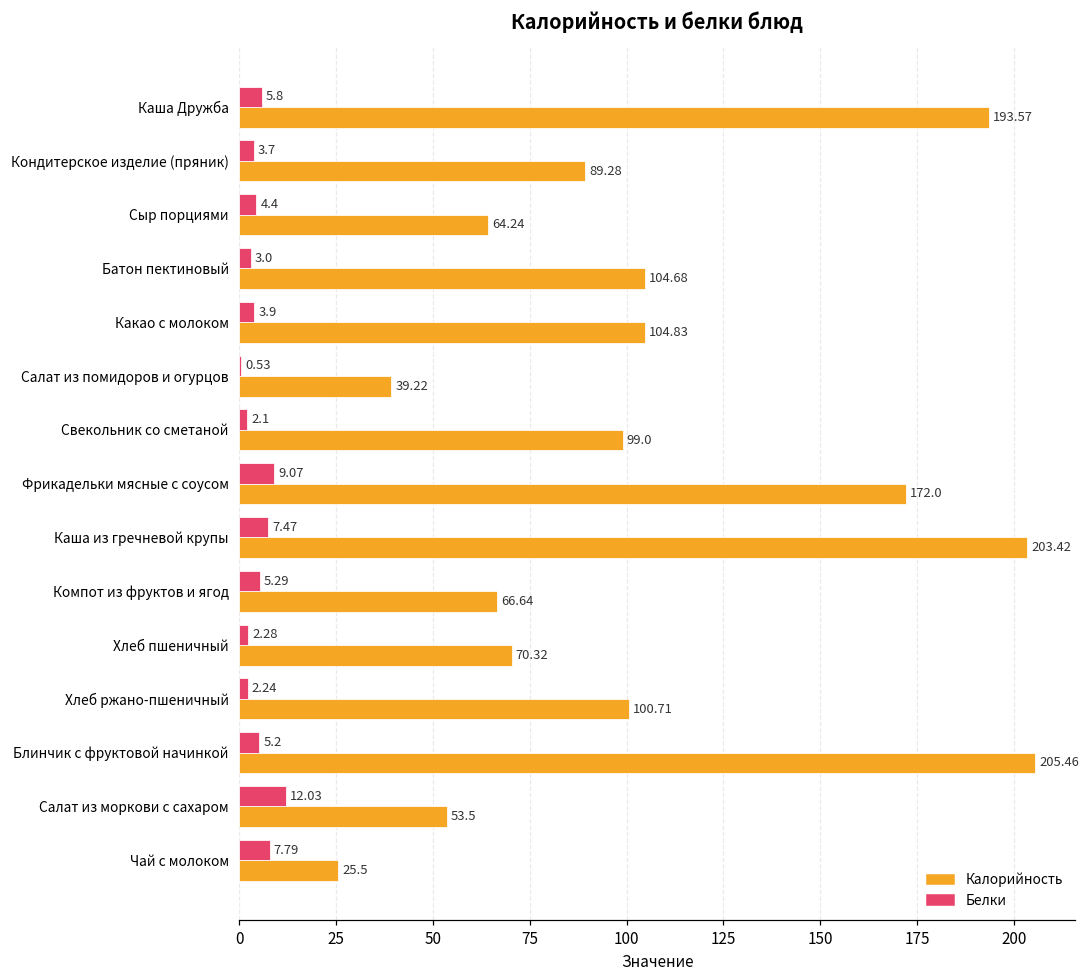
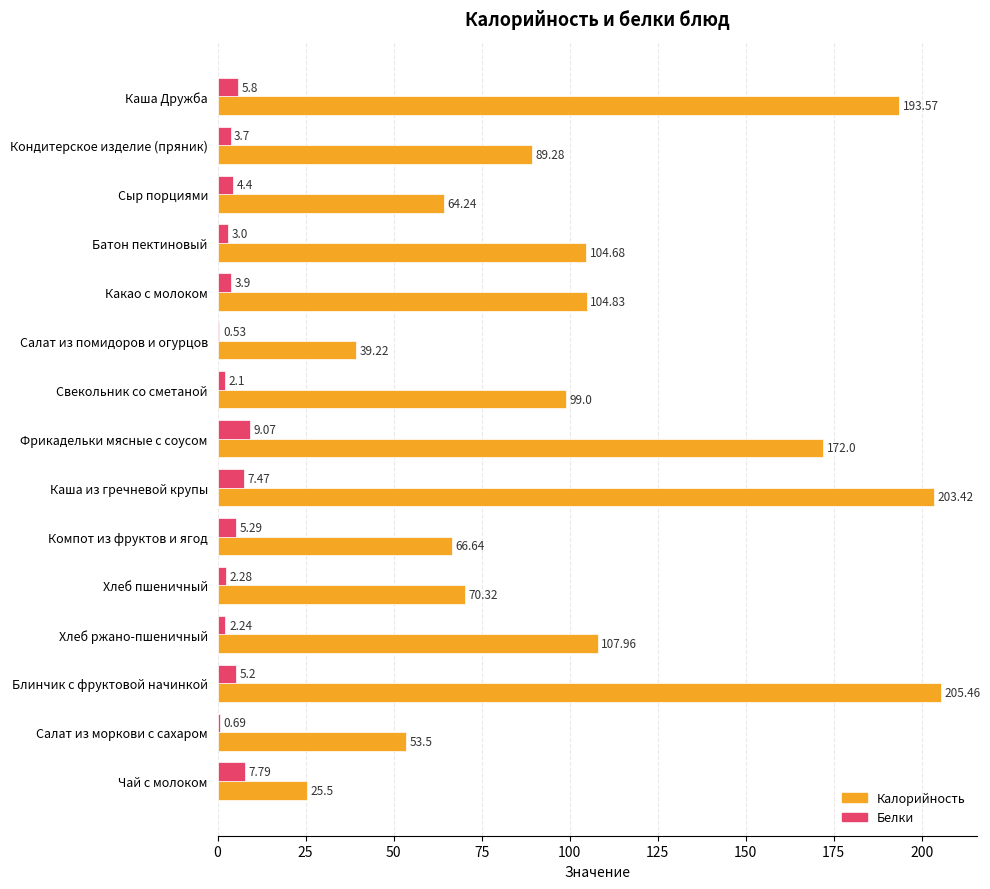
  {
    "Калорийность": {
      "Каша Дружба": 193.57,
      "Кондитерское изделие (пряник)": 89.28,
      "Сыр порциями": 64.24,
      "Батон пектиновый": 104.68,
      "Какао с молоком": 104.83,
      "Салат из помидоров и огурцов": 39.22,
      "Свекольник со сметаной": 99.0,
      "Фрикадельки мясные с соусом": 172.0,
      "Каша из гречневой крупы": 203.42,
      "Компот из фруктов и ягод": 66.64,
      "Хлеб пшеничный": 70.32,
-     "Хлеб ржано-пшеничный": 100.71,
+     "Хлеб ржано-пшеничный": 107.96,
      "Блинчик с фруктовой начинкой": 205.46,
      "Салат из моркови с сахаром": 53.5,
      "Чай с молоком": 25.5
    },
    "Белки": {
      "Каша Дружба": 5.8,
      "Кондитерское изделие (пряник)": 3.7,
      "Сыр порциями": 4.4,
      "Батон пектиновый": 3.0,
      "Какао с молоком": 3.9,
      "Салат из помидоров и огурцов": 0.53,
      "Свекольник со сметаной": 2.1,
      "Фрикадельки мясные с соусом": 9.07,
      "Каша из гречневой крупы": 7.47,
      "Компот из фруктов и ягод": 5.29,
      "Хлеб пшеничный": 2.28,
      "Хлеб ржано-пшеничный": 2.24,
      "Блинчик с фруктовой начинкой": 5.2,
-     "Салат из моркови с сахаром": 12.03,
+     "Салат из моркови с сахаром": 0.69,
      "Чай с молоком": 7.79
    }
  }
